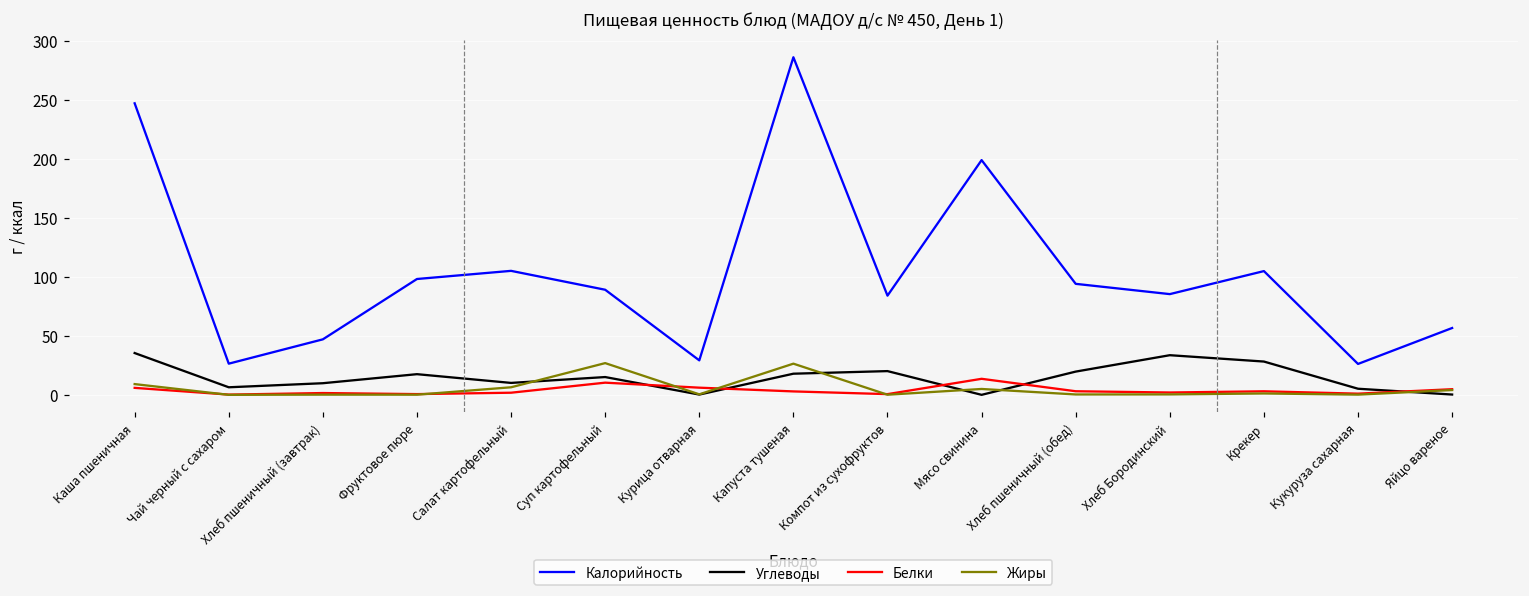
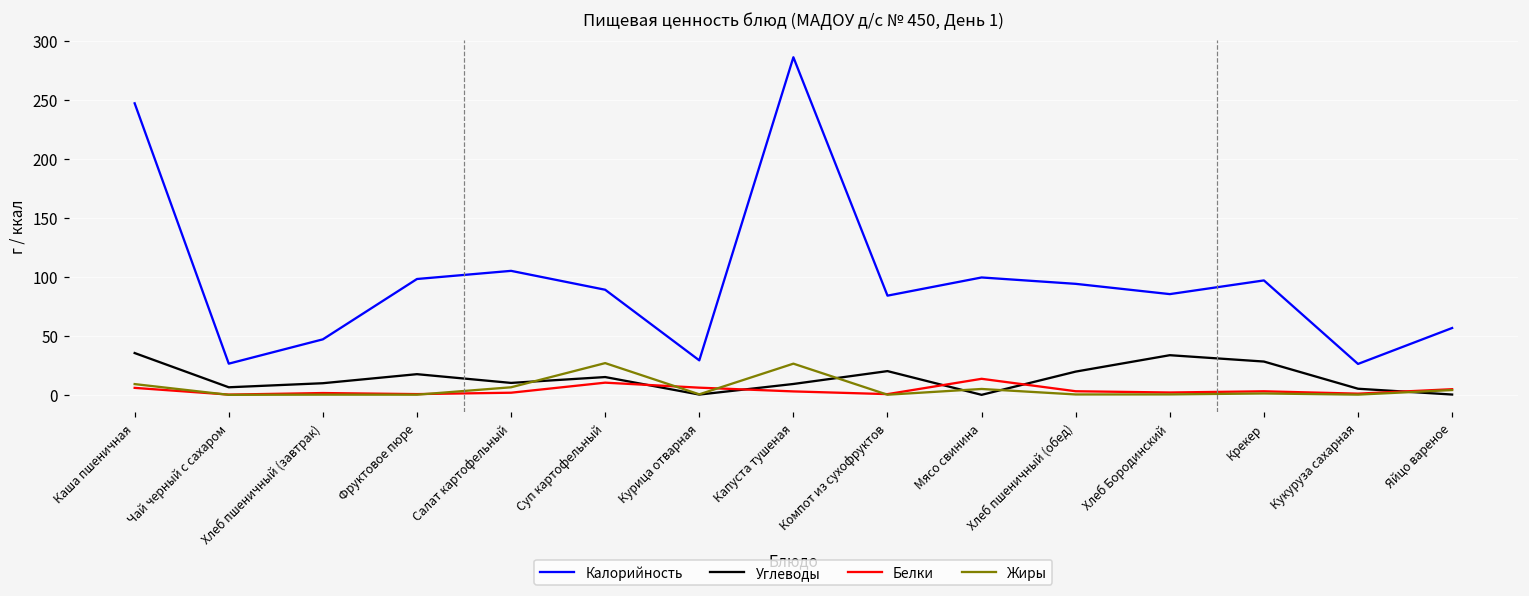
  {
    "Калорийность": {
      "Каша пшеничная": 247,
      "Чай черный с сахаром": 26,
      "Хлеб пшеничный (завтрак)": 47,
      "Фруктовое пюре": 98,
      "Салат картофельный": 105,
      "Суп картофельный": 89,
      "Курица отварная": 29,
      "Капуста тушеная": 286,
      "Компот из сухофруктов": 84,
-     "Мясо свинина": 199,
+     "Мясо свинина": 99,
      "Хлеб пшеничный (обед)": 94,
      "Хлеб Бородинский": 85,
-     "Крекер": 105,
+     "Крекер": 97,
      "Кукуруза сахарная": 26,
      "Яйцо вареное": 57
    },
    "Углеводы": {
      "Каша пшеничная": 35,
      "Чай черный с сахаром": 6,
      "Хлеб пшеничный (завтрак)": 10,
      "Фруктовое пюре": 18,
      "Салат картофельный": 10,
      "Суп картофельный": 15,
-     "Капуста тушеная": 18,
+     "Капуста тушеная": 9,
      "Компот из сухофруктов": 20,
      "Мясо свинина": 0,
      "Хлеб пшеничный (обед)": 20,
      "Хлеб Бородинский": 34,
      "Крекер": 28,
      "Кукуруза сахарная": 5,
      "Яйцо вареное": 0
    },
    "Белки": {
      "Каша пшеничная": 6,
      "Салат картофельный": 2,
      "Суп картофельный": 10,
      "Курица отварная": 6,
      "Капуста тушеная": 3,
      "Мясо свинина": 14,
      "Хлеб пшеничный (обед)": 3
    },
    "Жиры": {
      "Каша пшеничная": 9,
      "Салат картофельный": 6,
      "Суп картофельный": 27,
      "Капуста тушеная": 26,
      "Мясо свинина": 5,
      "Хлеб пшеничный (обед)": 0
    }
  }
